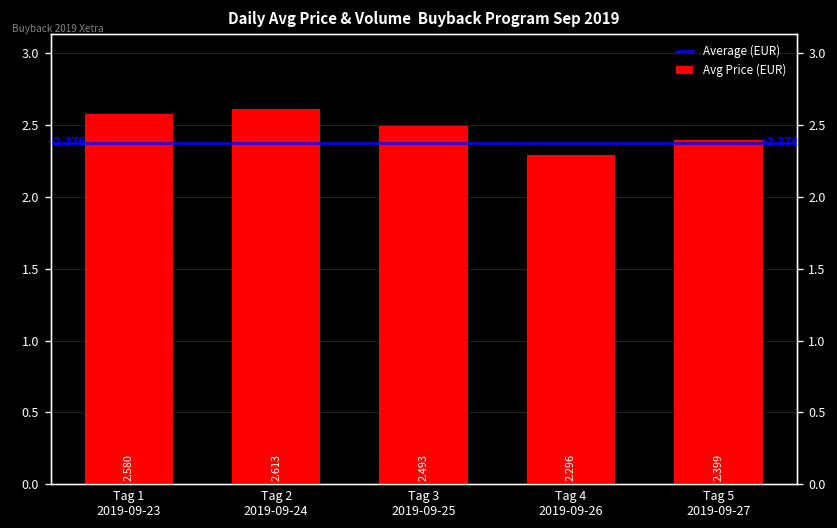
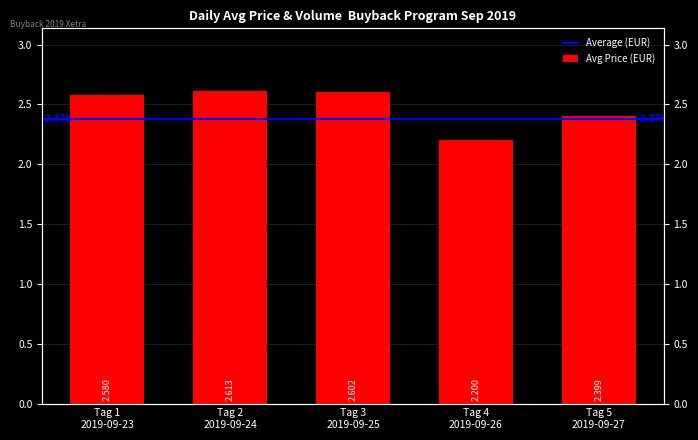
  {
    "Tag 1 2019-09-23": 2.580,
    "Tag 2 2019-09-24": 2.613,
-   "Tag 3 2019-09-25": 2.493,
-   "Tag 4 2019-09-26": 2.296,
+   "Tag 3 2019-09-25": 2.602,
+   "Tag 4 2019-09-26": 2.200,
    "Tag 5 2019-09-27": 2.399
  }
